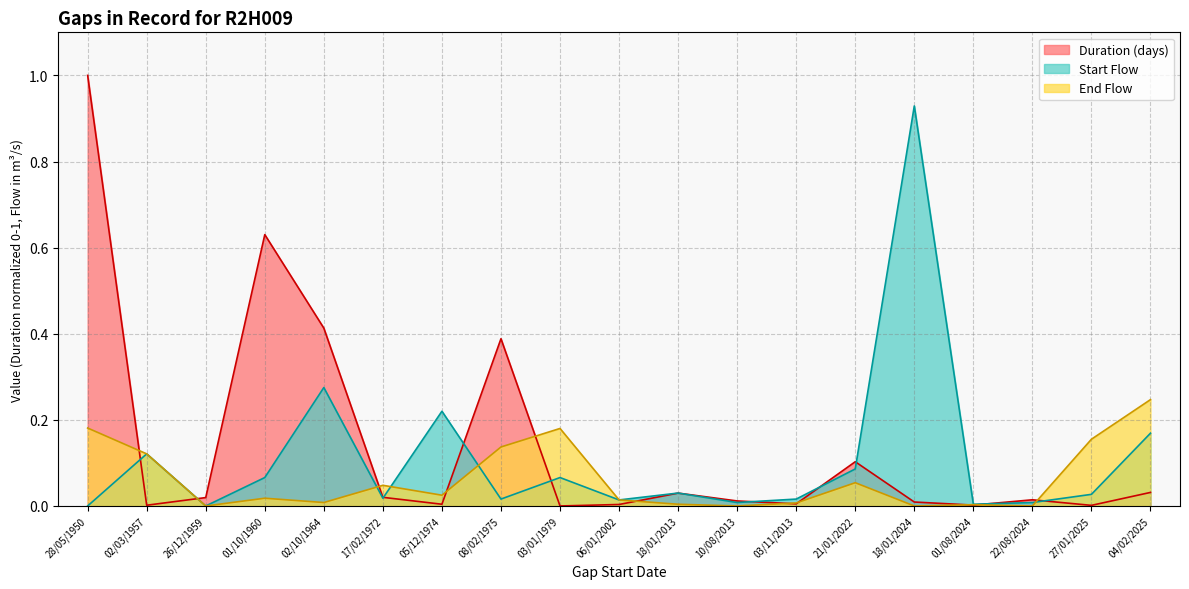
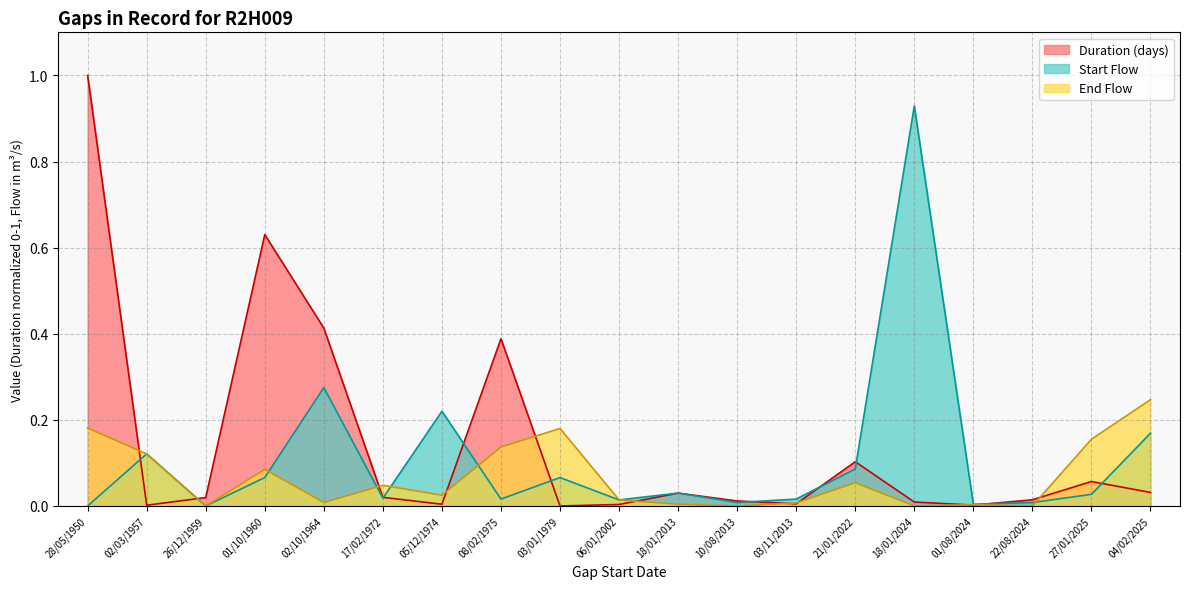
  {
    "Duration (days)": {
      "28/05/1950": 1.00,
      "02/03/1957": 0.00,
      "26/12/1959": 0.02,
      "01/10/1960": 0.63,
      "02/10/1964": 0.41,
      "05/12/1974": 0.00,
      "08/02/1975": 0.39,
      "03/01/1979": 0.00,
      "06/01/2002": 0.00,
      "21/01/2022": 0.10,
      "18/01/2024": 0.01,
      "22/08/2024": 0.01,
-     "27/01/2025": 0.00,
+     "27/01/2025": 0.06,
      "04/02/2025": 0.03
    },
    "Start Flow": {
      "28/05/1950": 0.00,
      "01/10/1960": 0.07,
      "02/10/1964": 0.28,
      "05/12/1974": 0.22,
      "08/02/1975": 0.02,
      "03/01/1979": 0.07,
      "03/11/2013": 0.02,
      "21/01/2022": 0.09,
      "18/01/2024": 0.93,
      "22/08/2024": 0.01,
      "27/01/2025": 0.03,
      "04/02/2025": 0.17
    },
    "End Flow": {
      "28/05/1950": 0.18,
-     "01/10/1960": 0.02,
+     "01/10/1960": 0.09,
      "02/10/1964": 0.01,
      "17/02/1972": 0.05,
      "05/12/1974": 0.03,
      "08/02/1975": 0.14,
      "03/01/1979": 0.18,
      "18/01/2013": 0.00,
      "10/08/2013": 0.00,
      "21/01/2022": 0.05,
      "18/01/2024": 0.00,
      "22/08/2024": 0.00,
      "27/01/2025": 0.16,
      "04/02/2025": 0.25
    }
  }
